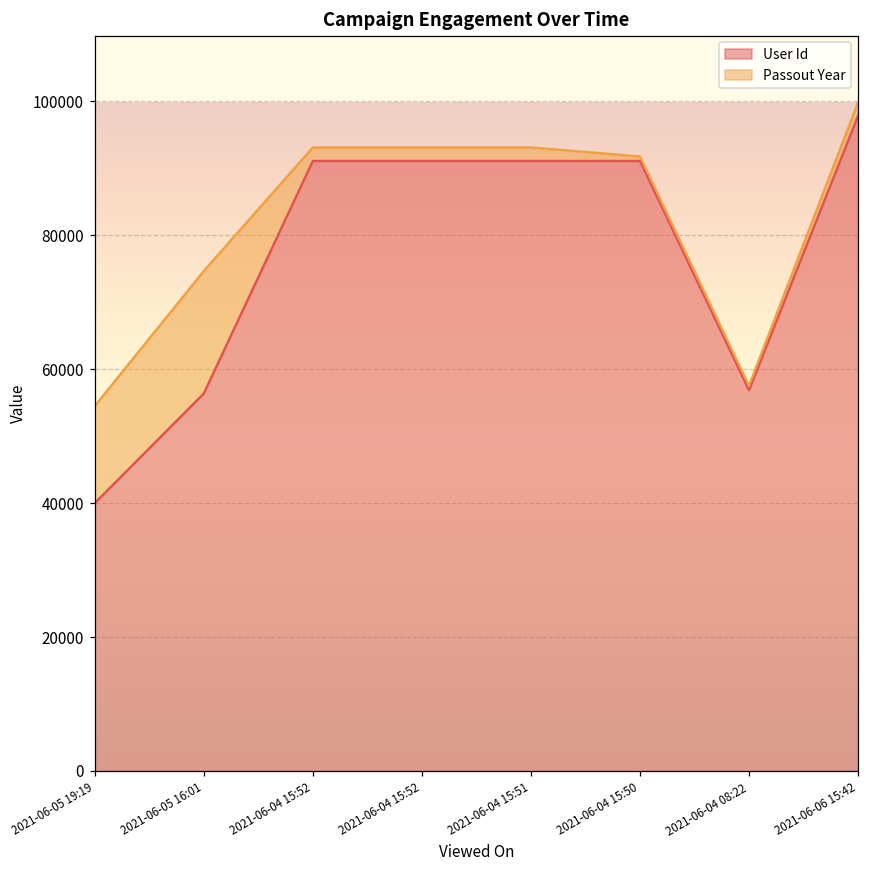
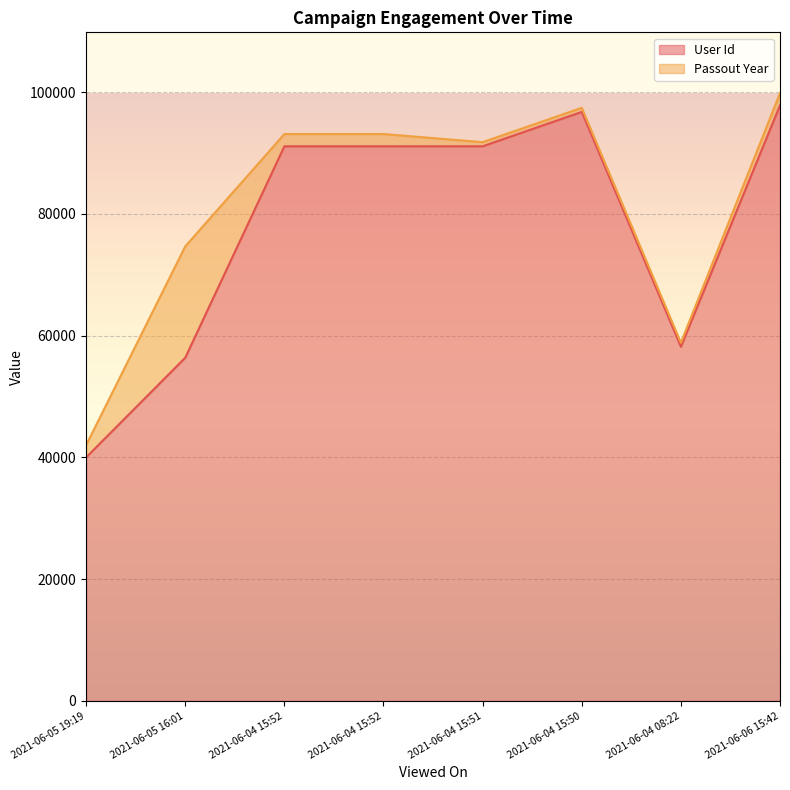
  {
    "User Id": {
      "2021-06-05 19:19": 40000,
      "2021-06-05 16:01": 56000,
      "2021-06-04 15:51": 91000,
-     "2021-06-04 15:50": 91000,
-     "2021-06-04 08:22": 57000,
+     "2021-06-04 15:50": 97000,
+     "2021-06-04 08:22": 58000,
      "2021-06-06 15:42": 98000
    },
    "Passout Year": {
-     "2021-06-05 19:19": 15000,
+     "2021-06-05 19:19": 2000,
      "2021-06-05 16:01": 18000,
-     "2021-06-04 15:51": 2000,
+     "2021-06-04 15:51": 1000,
      "2021-06-04 15:50": 1000,
      "2021-06-04 08:22": 1000,
      "2021-06-06 15:42": 2000
    }
  }
